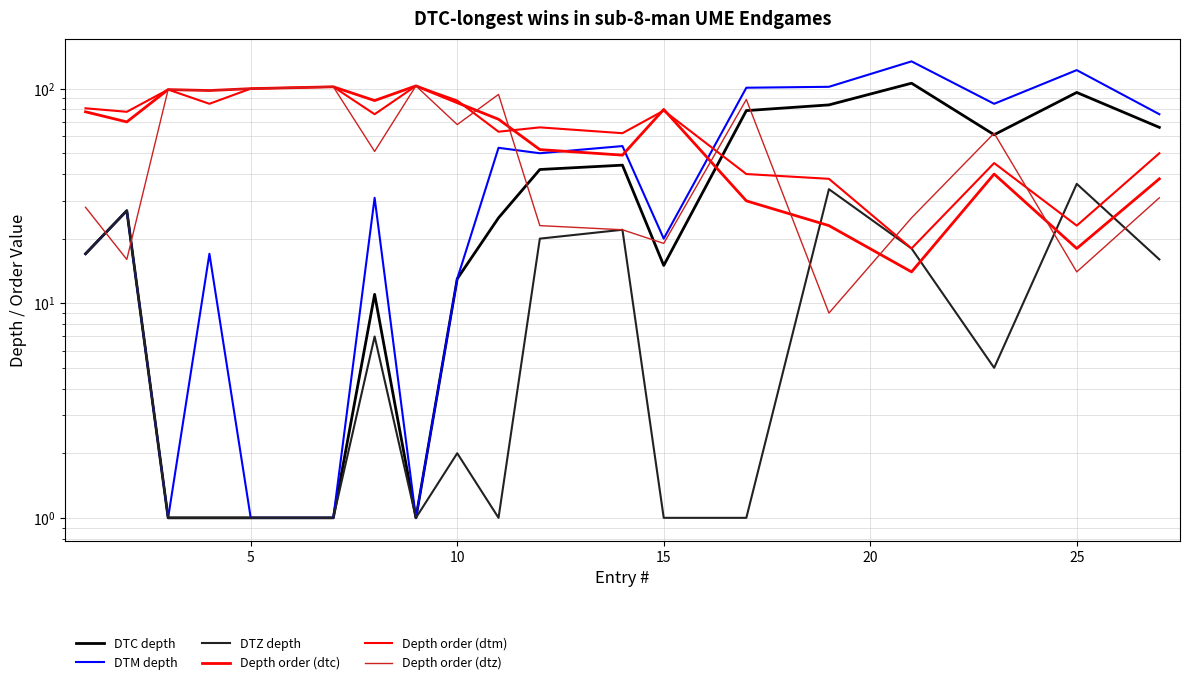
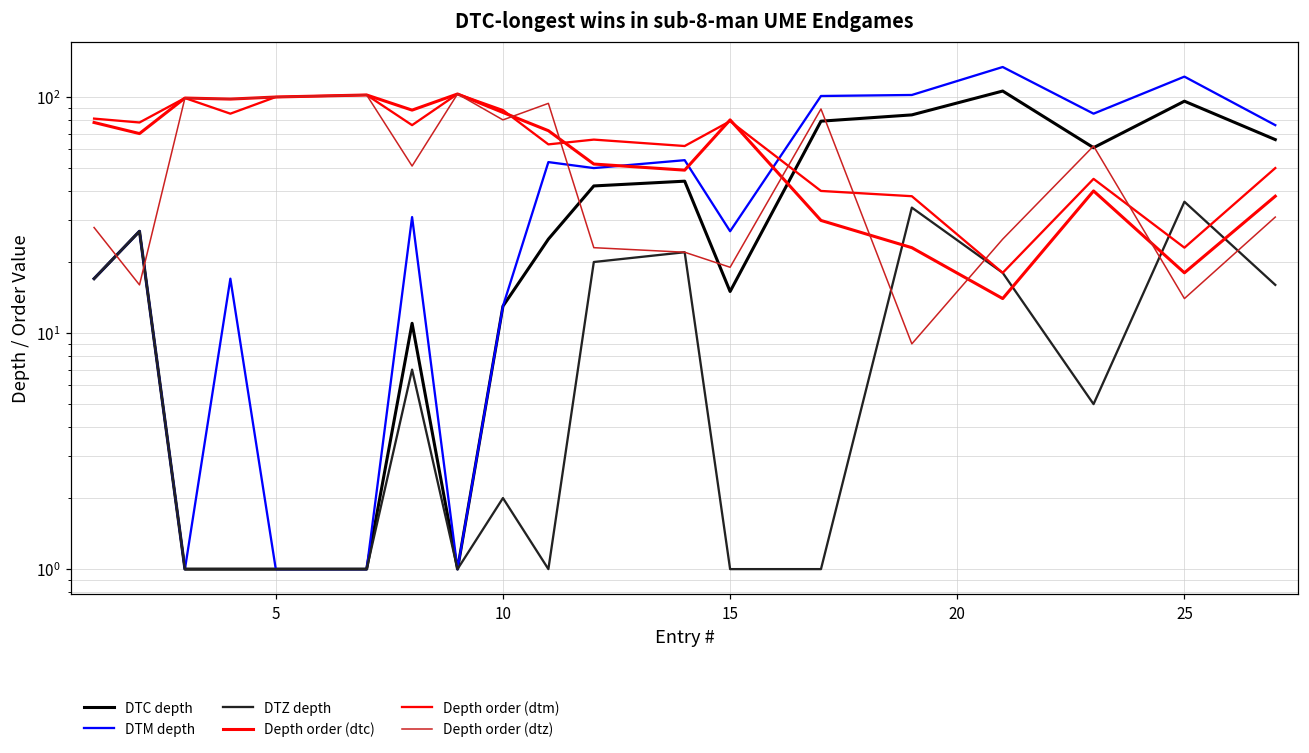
  {
    "DTM depth": {
-     "15": 20,
+     "15": 27,
      "25": 120
    },
    "Depth order (dtz)": {
-     "10": 68,
+     "10": 80,
      "15": 19,
      "25": 14
    }
  }
